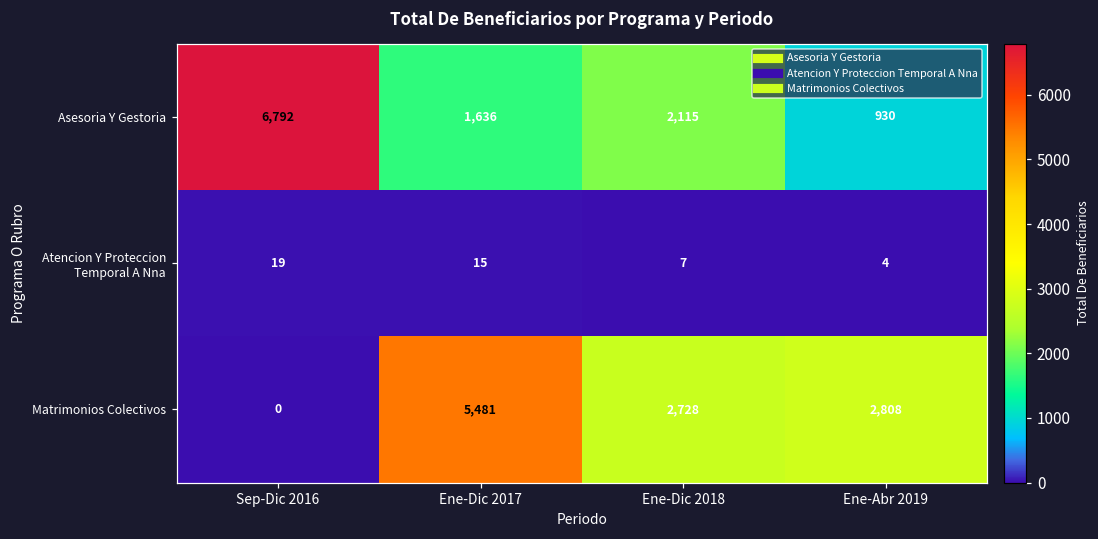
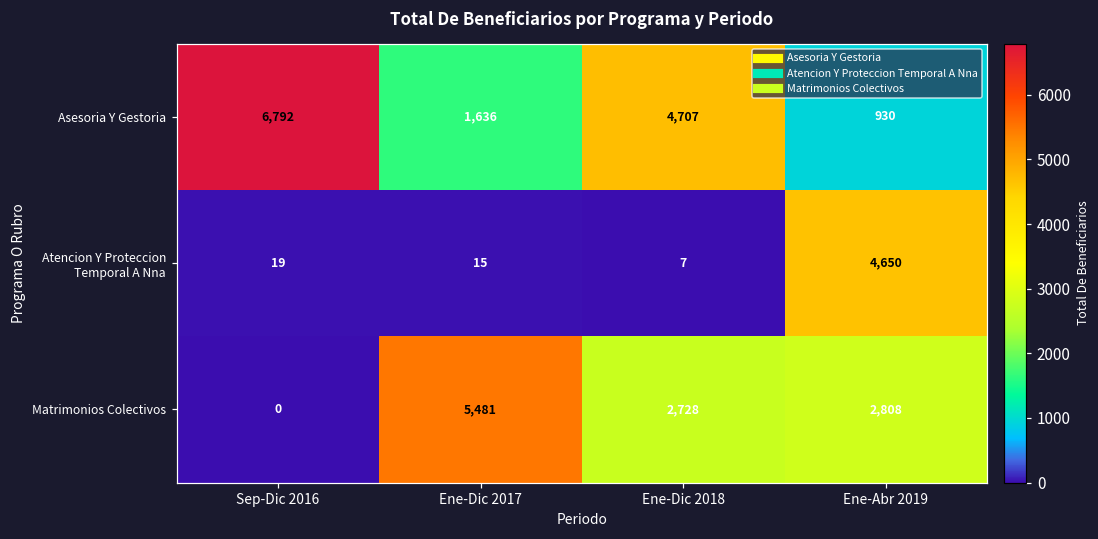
  {
    "Asesoria Y Gestoria": {
      "Sep-Dic 2016": "6,792",
      "Ene-Dic 2017": "1,636",
-     "Ene-Dic 2018": "2,115",
+     "Ene-Dic 2018": "4,707",
      "Ene-Abr 2019": "930"
    },
    "Atencion Y Proteccion Temporal A Nna": {
      "Sep-Dic 2016": "19",
      "Ene-Dic 2017": "15",
      "Ene-Dic 2018": "7",
-     "Ene-Abr 2019": "4"
+     "Ene-Abr 2019": "4,650"
    },
    "Matrimonios Colectivos": {
      "Sep-Dic 2016": "0",
      "Ene-Dic 2017": "5,481",
      "Ene-Dic 2018": "2,728",
      "Ene-Abr 2019": "2,808"
    }
  }
